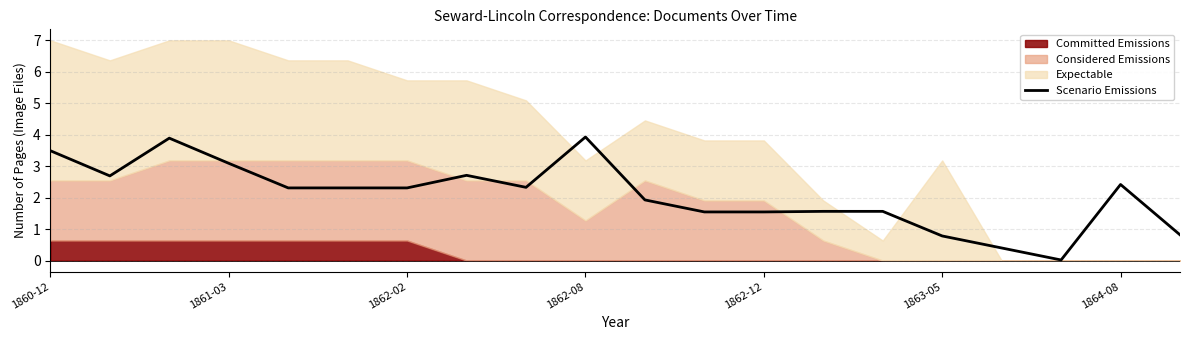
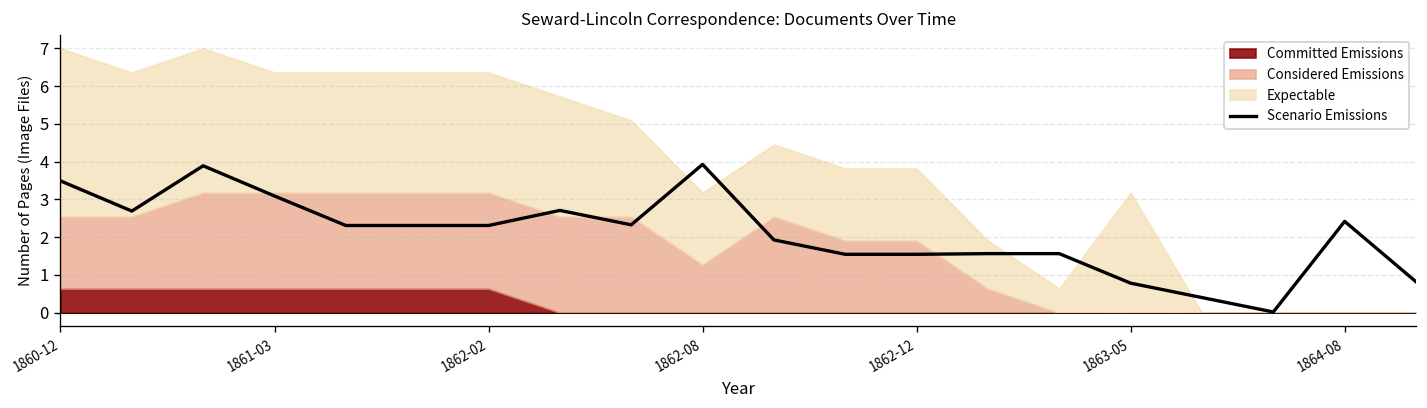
  {
    "Scenario Emissions": {
      "1860-12": 3.5,
      "1861-03": 3.1,
      "1862-02": 2.3,
      "1862-08": 3.9,
      "1862-12": 1.5,
      "1863-05": 0.8,
      "1864-08": 2.4
    },
    "Committed Emissions": {
      "1860-12": 0.6,
      "1861-03": 0.6,
      "1862-02": 0.6,
      "1862-08": 0.0,
      "1862-12": 0.0
    },
    "Considered Emissions": {
      "1860-12": 1.9,
      "1861-03": 2.5,
      "1862-02": 2.5,
      "1862-08": 1.3,
      "1862-12": 1.9
    },
    "Expectable": {
      "1860-12": 4.5,
-     "1861-03": 3.8,
-     "1862-02": 2.5,
+     "1861-03": 3.2,
+     "1862-02": 3.2,
      "1862-08": 1.9,
      "1862-12": 1.9,
      "1863-05": 3.2
    }
  }
